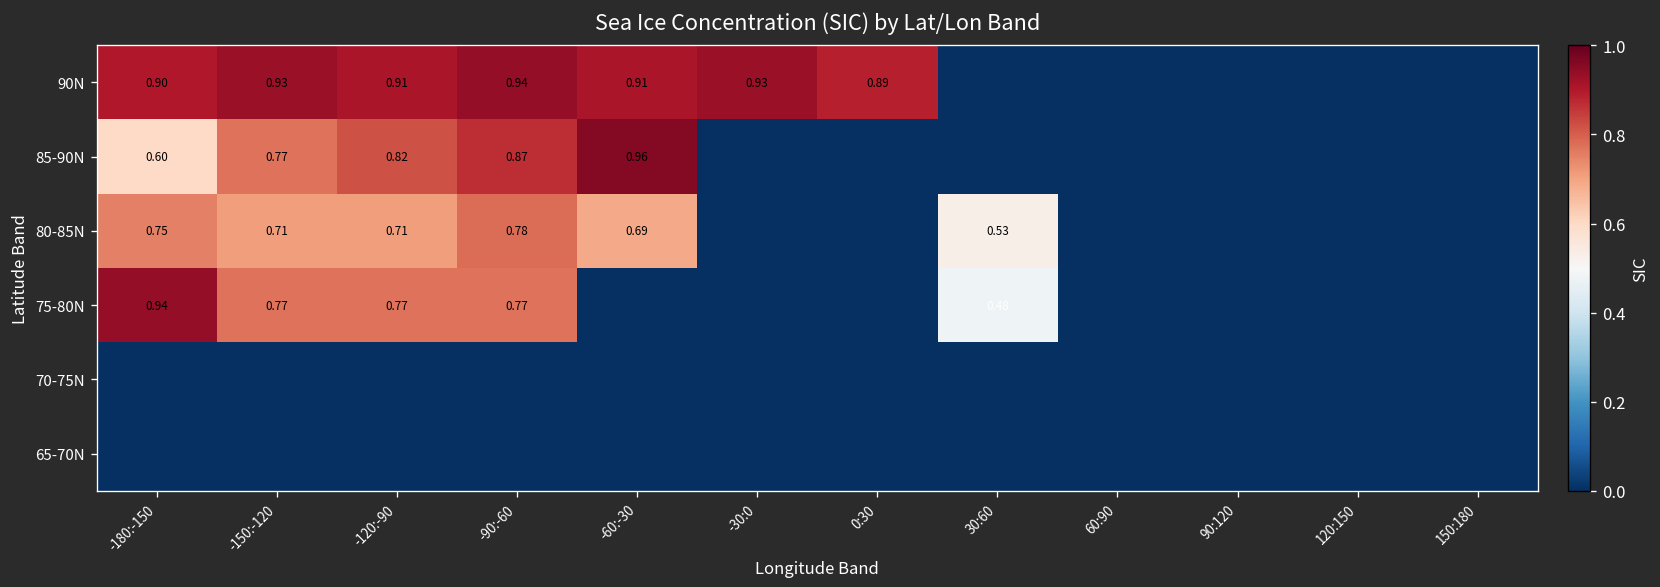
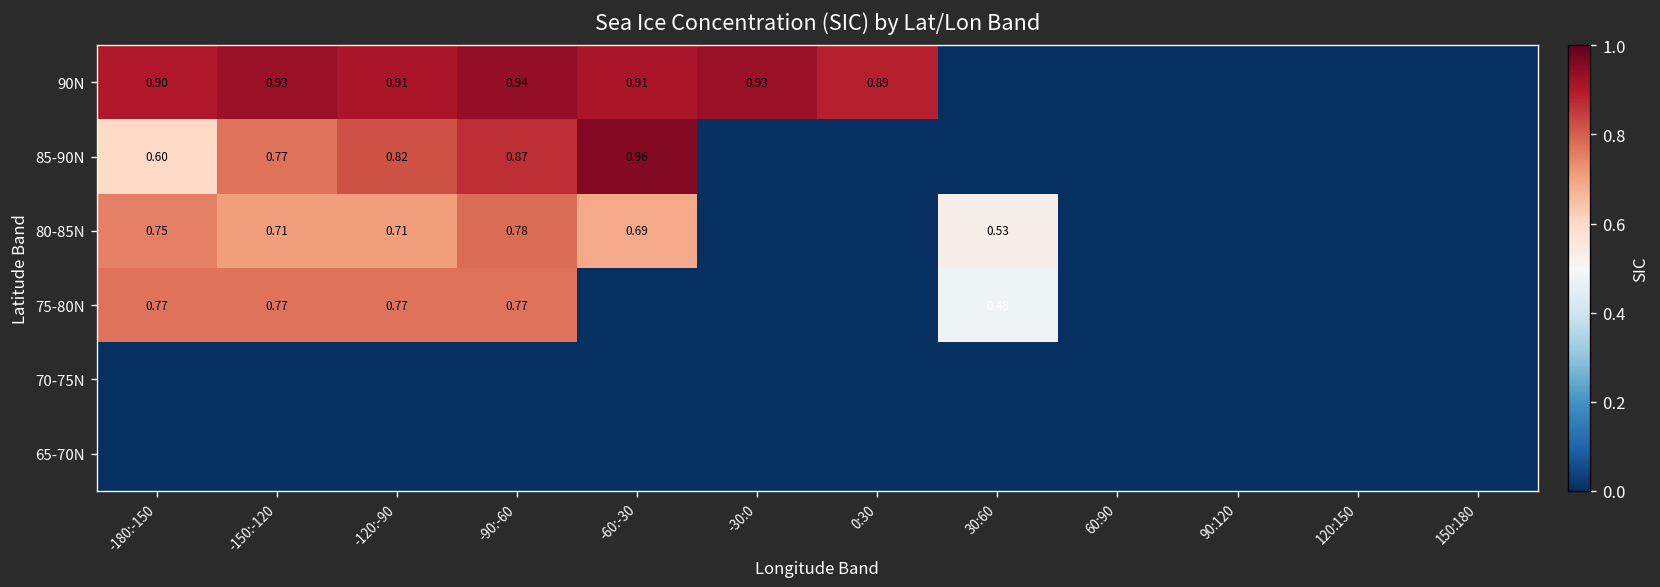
  {
    "90N": {
      "-180:-150": 0.90,
      "-150:-120": 0.93,
      "-120:-90": 0.91,
      "-90:-60": 0.94,
      "-60:-30": 0.91,
      "-30:0": 0.93,
      "0:30": 0.89
    },
    "85-90N": {
      "-180:-150": 0.60,
      "-150:-120": 0.77,
      "-120:-90": 0.82,
      "-90:-60": 0.87,
      "-60:-30": 0.96
    },
    "80-85N": {
      "-180:-150": 0.75,
      "-150:-120": 0.71,
      "-120:-90": 0.71,
      "-90:-60": 0.78,
      "-60:-30": 0.69,
      "30:60": 0.53
    },
    "75-80N": {
-     "-180:-150": 0.94,
+     "-180:-150": 0.77,
      "-150:-120": 0.77,
      "-120:-90": 0.77,
      "-90:-60": 0.77
    }
  }
